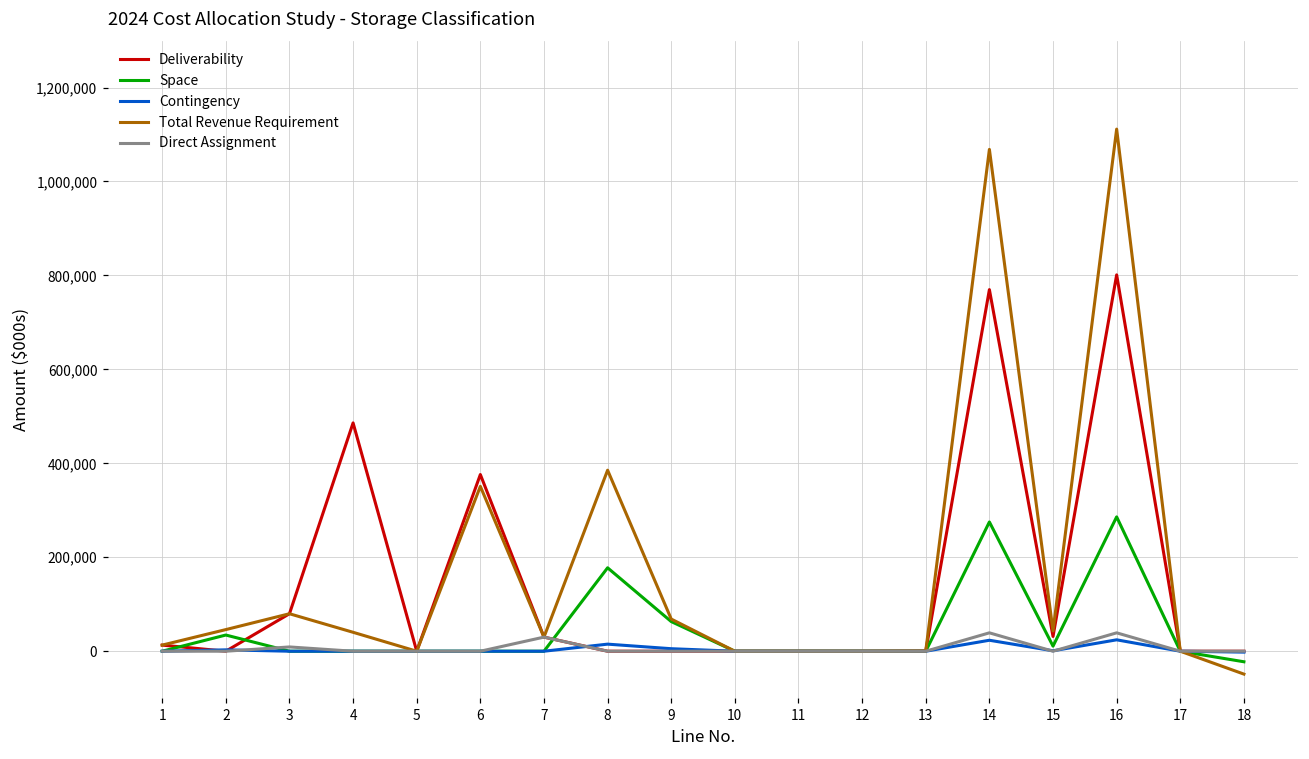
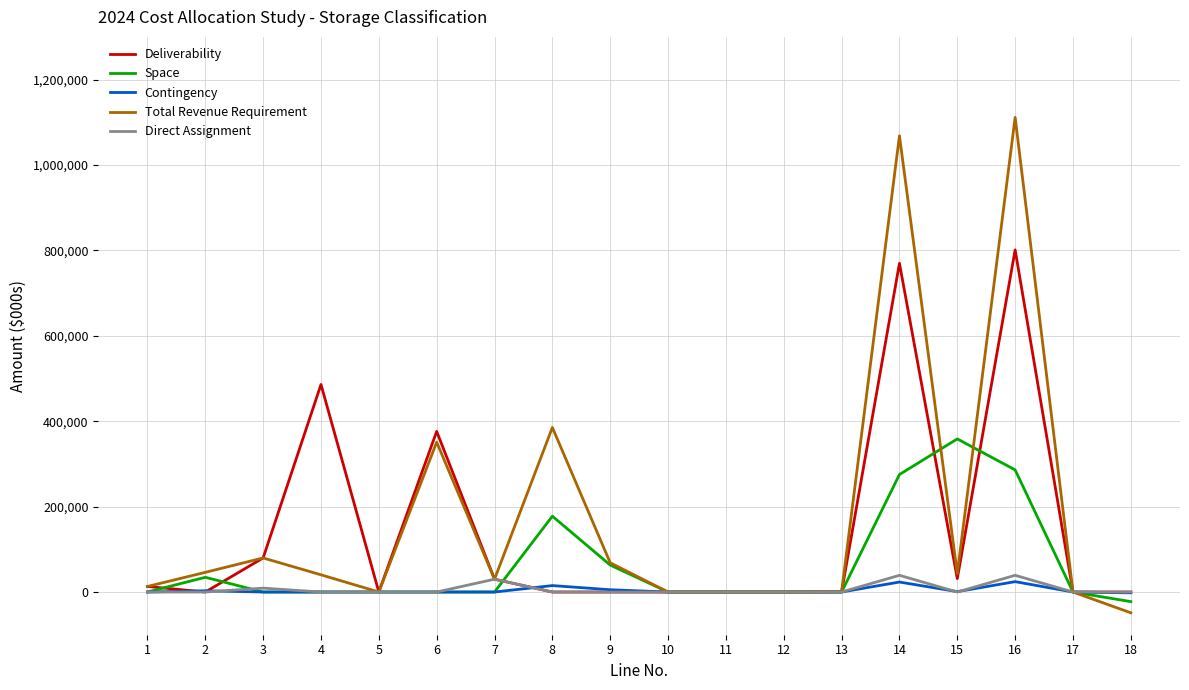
  {
    "Deliverability": {
      "4": "490,000",
      "6": "380,000",
      "14": "770,000",
      "15": "30,000",
      "16": "800,000"
    },
    "Space": {
      "2": "30,000",
      "8": "180,000",
      "14": "280,000",
-     "15": "10,000",
+     "15": "360,000",
      "16": "290,000",
      "18": "-20,000"
    },
    "Contingency": {
      "8": "20,000",
      "14": "20,000",
      "16": "20,000"
    },
    "Total Revenue Requirement": {
      "2": "50,000",
      "4": "40,000",
      "6": "350,000",
      "8": "390,000",
      "14": "1,070,000",
      "15": "40,000",
      "16": "1,110,000",
      "18": "-50,000"
    },
    "Direct Assignment": {
      "3": "10,000",
      "14": "40,000",
      "16": "40,000"
    }
  }
